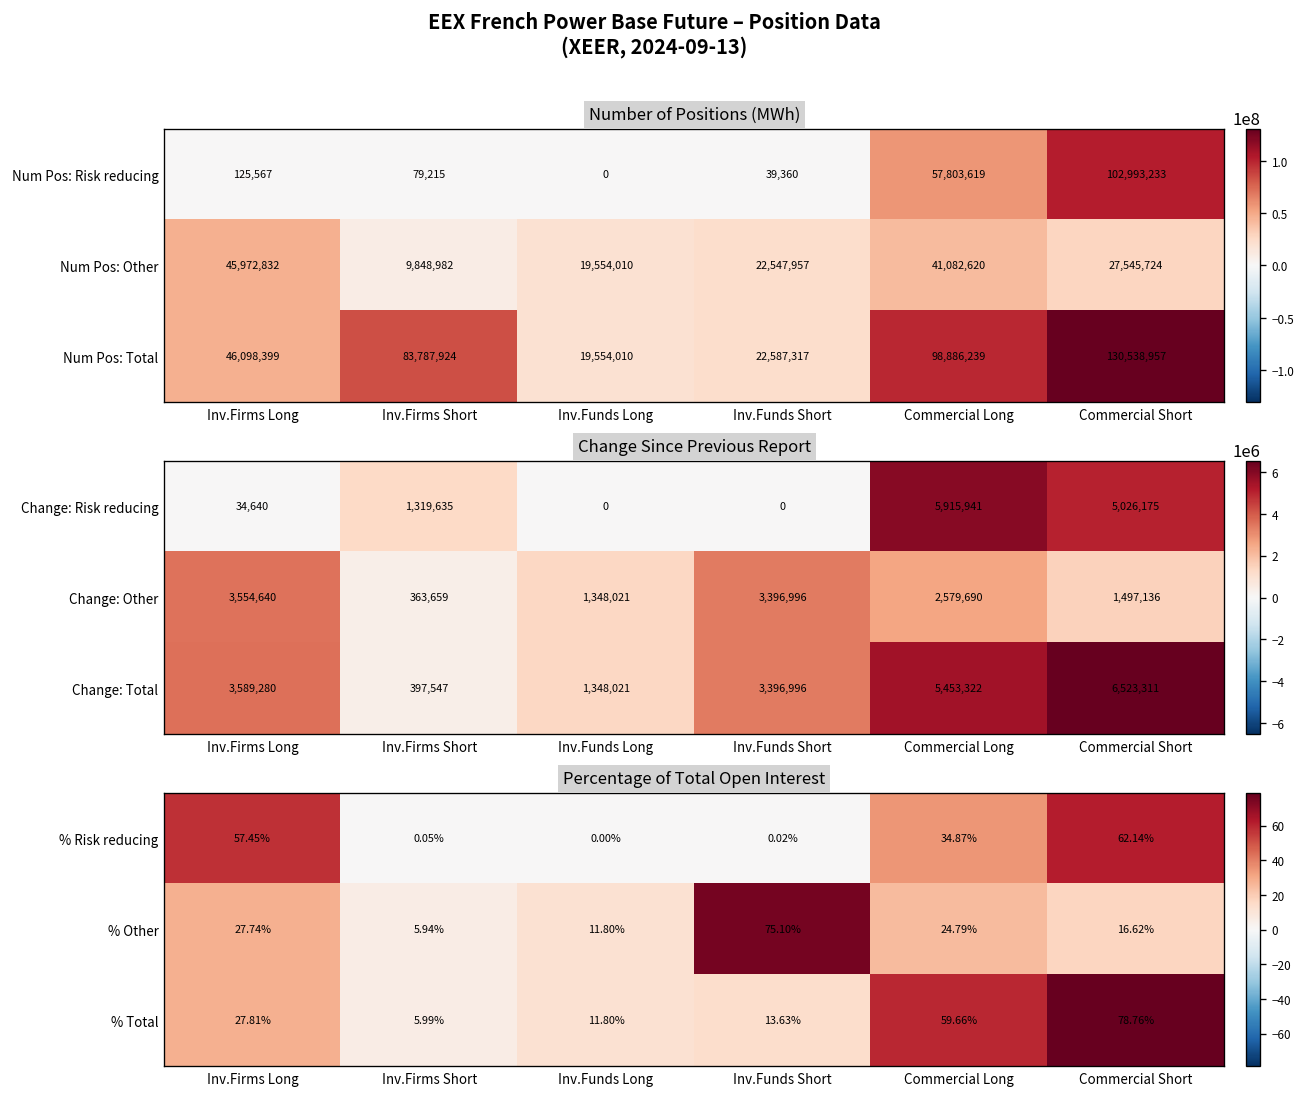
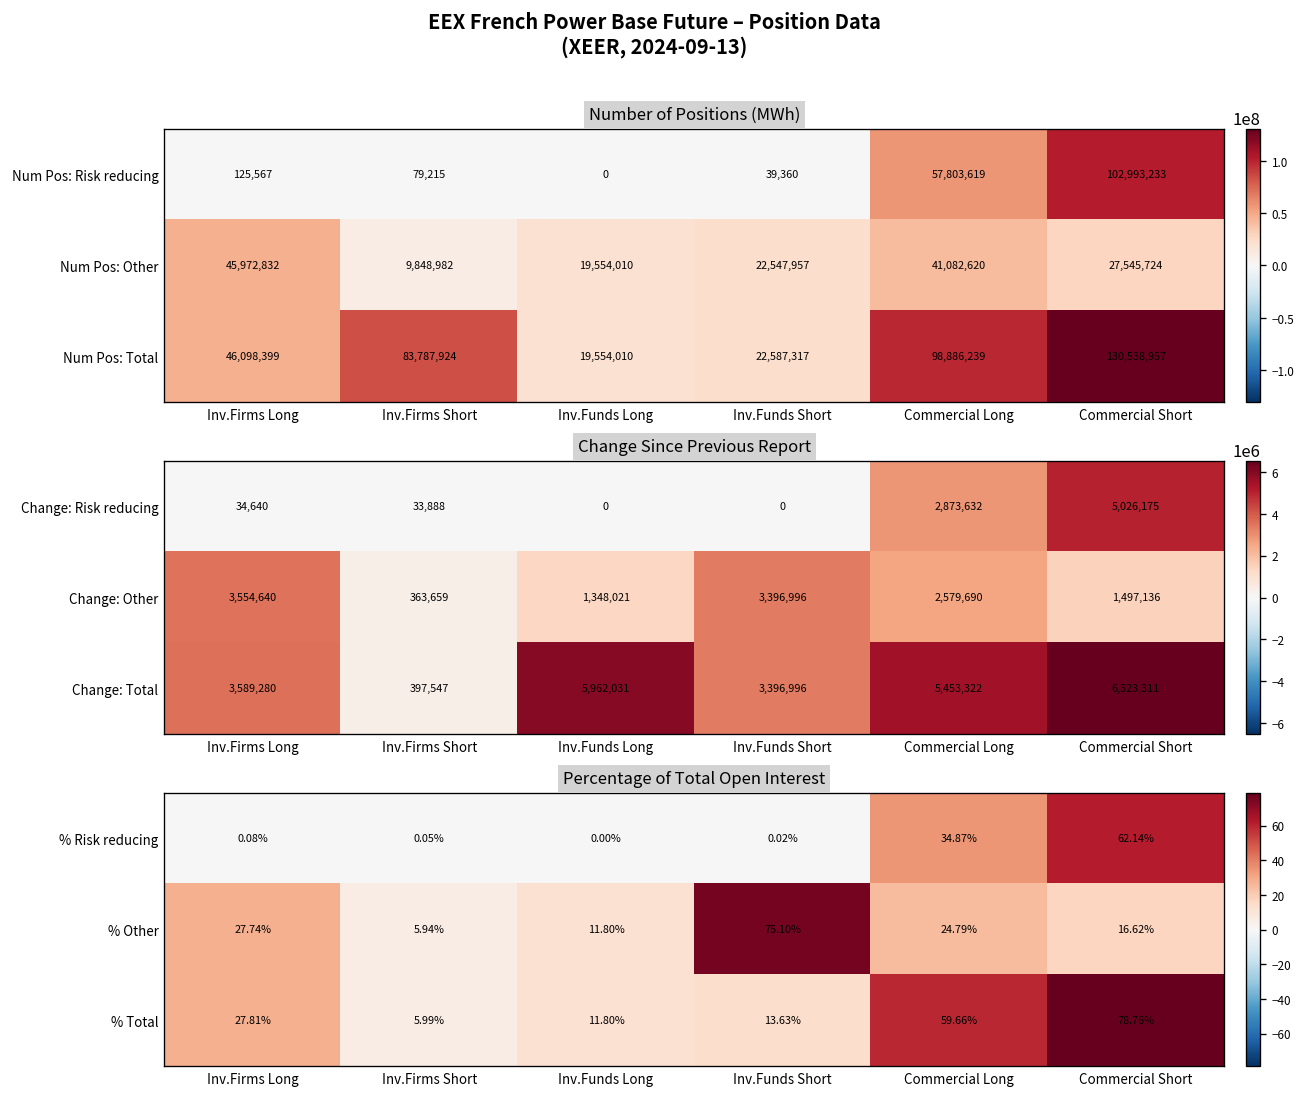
  {
    "Number of Positions (MWh)": {
      "Num Pos: Risk reducing": {
        "Inv.Firms Long": "125,567",
        "Inv.Firms Short": "79,215",
        "Inv.Funds Long": "0",
        "Inv.Funds Short": "39,360",
        "Commercial Long": "57,803,619",
        "Commercial Short": "102,993,233"
      },
      "Num Pos: Other": {
        "Inv.Firms Long": "45,972,832",
        "Inv.Firms Short": "9,848,982",
        "Inv.Funds Long": "19,554,010",
        "Inv.Funds Short": "22,547,957",
        "Commercial Long": "41,082,620",
        "Commercial Short": "27,545,724"
      },
      "Num Pos: Total": {
        "Inv.Firms Long": "46,098,399",
        "Inv.Firms Short": "83,787,924",
        "Inv.Funds Long": "19,554,010",
        "Inv.Funds Short": "22,587,317",
        "Commercial Long": "98,886,239",
        "Commercial Short": "130,538,957"
      }
    },
    "Change Since Previous Report": {
      "Change: Risk reducing": {
        "Inv.Firms Long": "34,640",
-       "Inv.Firms Short": "1,319,635",
+       "Inv.Firms Short": "33,888",
        "Inv.Funds Long": "0",
        "Inv.Funds Short": "0",
-       "Commercial Long": "5,915,941",
+       "Commercial Long": "2,873,632",
        "Commercial Short": "5,026,175"
      },
      "Change: Other": {
        "Inv.Firms Long": "3,554,640",
        "Inv.Firms Short": "363,659",
        "Inv.Funds Long": "1,348,021",
        "Inv.Funds Short": "3,396,996",
        "Commercial Long": "2,579,690",
        "Commercial Short": "1,497,136"
      },
      "Change: Total": {
        "Inv.Firms Long": "3,589,280",
        "Inv.Firms Short": "397,547",
-       "Inv.Funds Long": "1,348,021",
+       "Inv.Funds Long": "5,962,031",
        "Inv.Funds Short": "3,396,996",
        "Commercial Long": "5,453,322",
        "Commercial Short": "6,523,311"
      }
    },
    "Percentage of Total Open Interest": {
      "% Risk reducing": {
-       "Inv.Firms Long": "57.45%",
+       "Inv.Firms Long": "0.08%",
        "Inv.Firms Short": "0.05%",
        "Inv.Funds Long": "0.00%",
        "Inv.Funds Short": "0.02%",
        "Commercial Long": "34.87%",
        "Commercial Short": "62.14%"
      },
      "% Other": {
        "Inv.Firms Long": "27.74%",
        "Inv.Firms Short": "5.94%",
        "Inv.Funds Long": "11.80%",
        "Inv.Funds Short": "75.10%",
        "Commercial Long": "24.79%",
        "Commercial Short": "16.62%"
      },
      "% Total": {
        "Inv.Firms Long": "27.81%",
        "Inv.Firms Short": "5.99%",
        "Inv.Funds Long": "11.80%",
        "Inv.Funds Short": "13.63%",
        "Commercial Long": "59.66%",
        "Commercial Short": "78.76%"
      }
    }
  }
